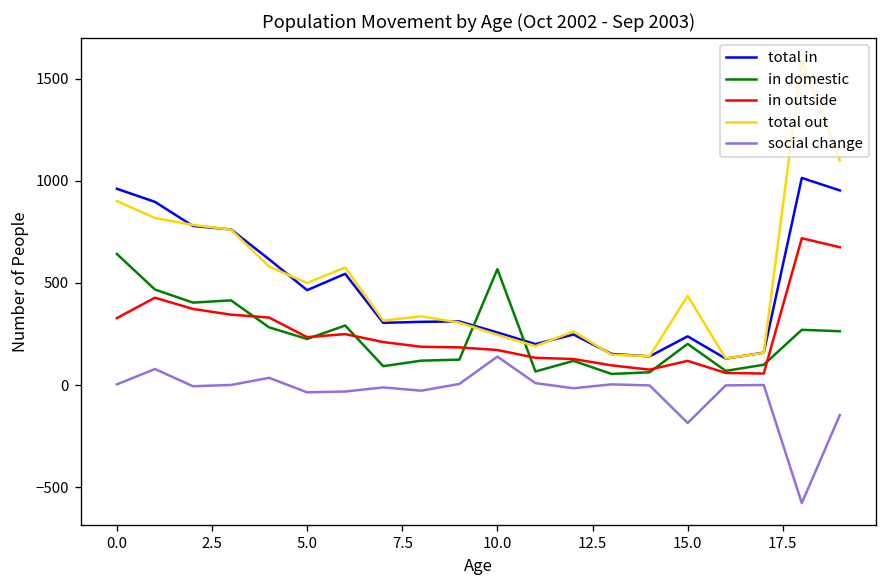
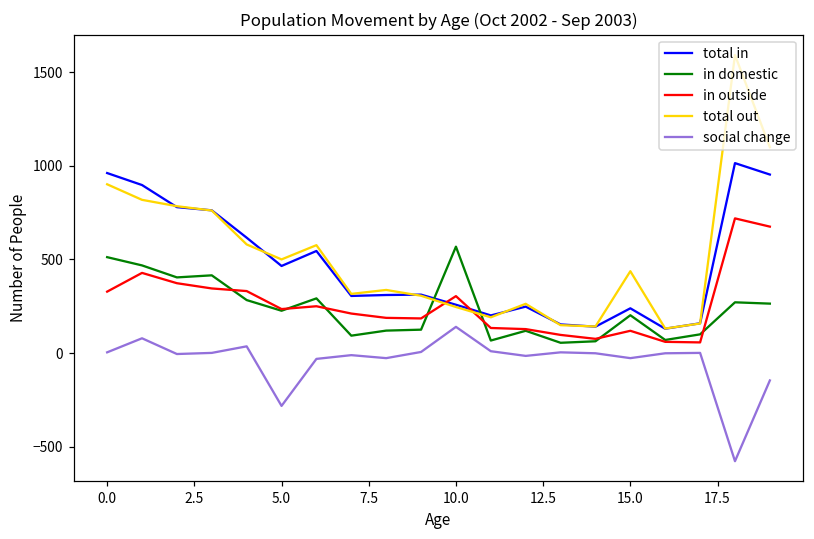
  {
    "total in": {
      "0.0": 960,
      "5.0": 470,
      "15.0": 240
    },
    "in domestic": {
-     "0.0": 640,
+     "0.0": 510,
      "10.0": 570,
      "15.0": 200
    },
    "in outside": {
      "0.0": 330,
-     "10.0": 170,
+     "10.0": 300,
      "15.0": 120
    },
    "total out": {
      "0.0": 900,
      "5.0": 500,
      "15.0": 440
    },
    "social change": {
      "0.0": 0,
-     "5.0": -40,
+     "5.0": -280,
      "10.0": 140,
-     "15.0": -190
+     "15.0": -30
    }
  }
